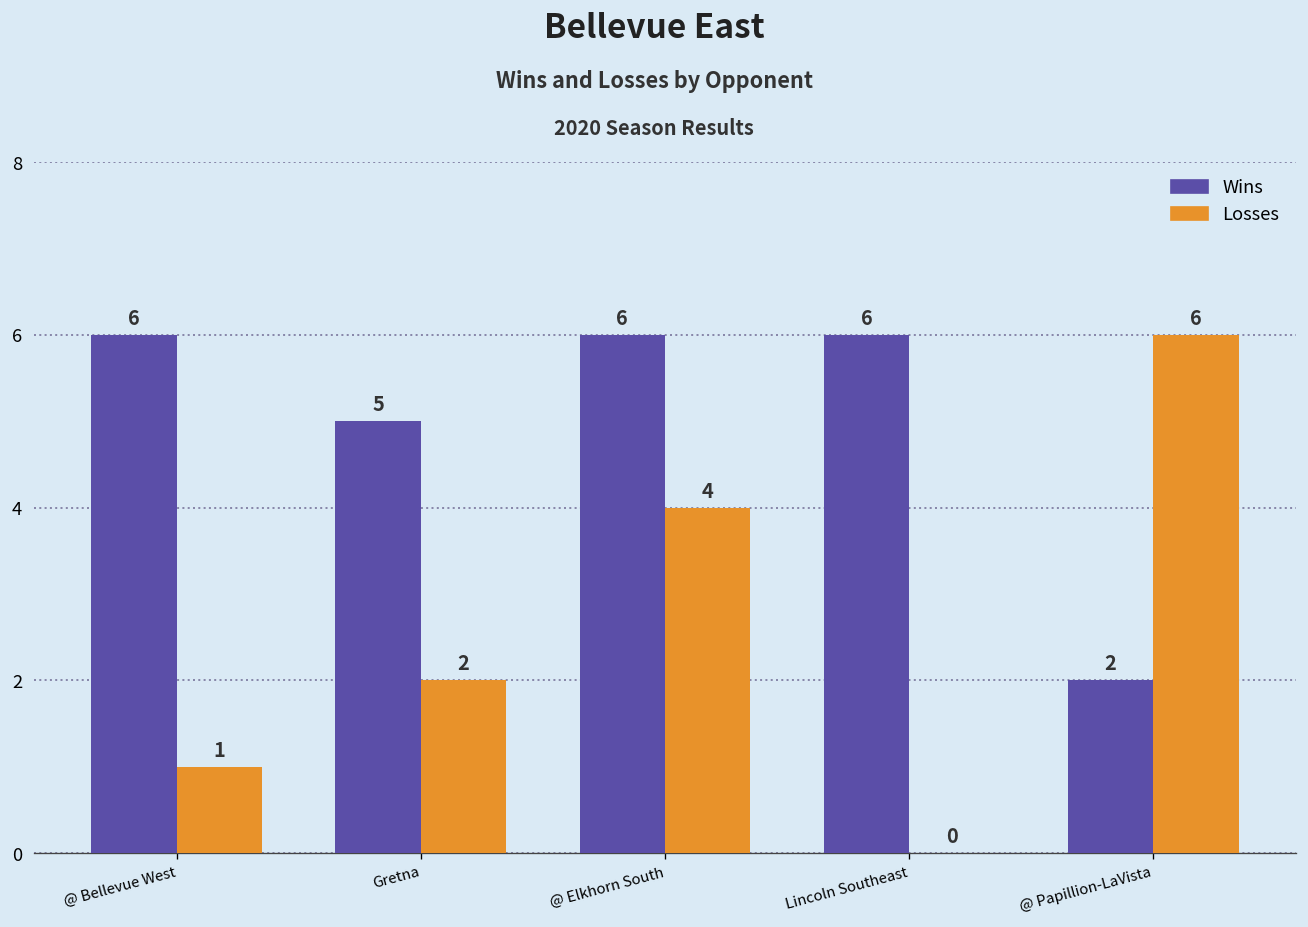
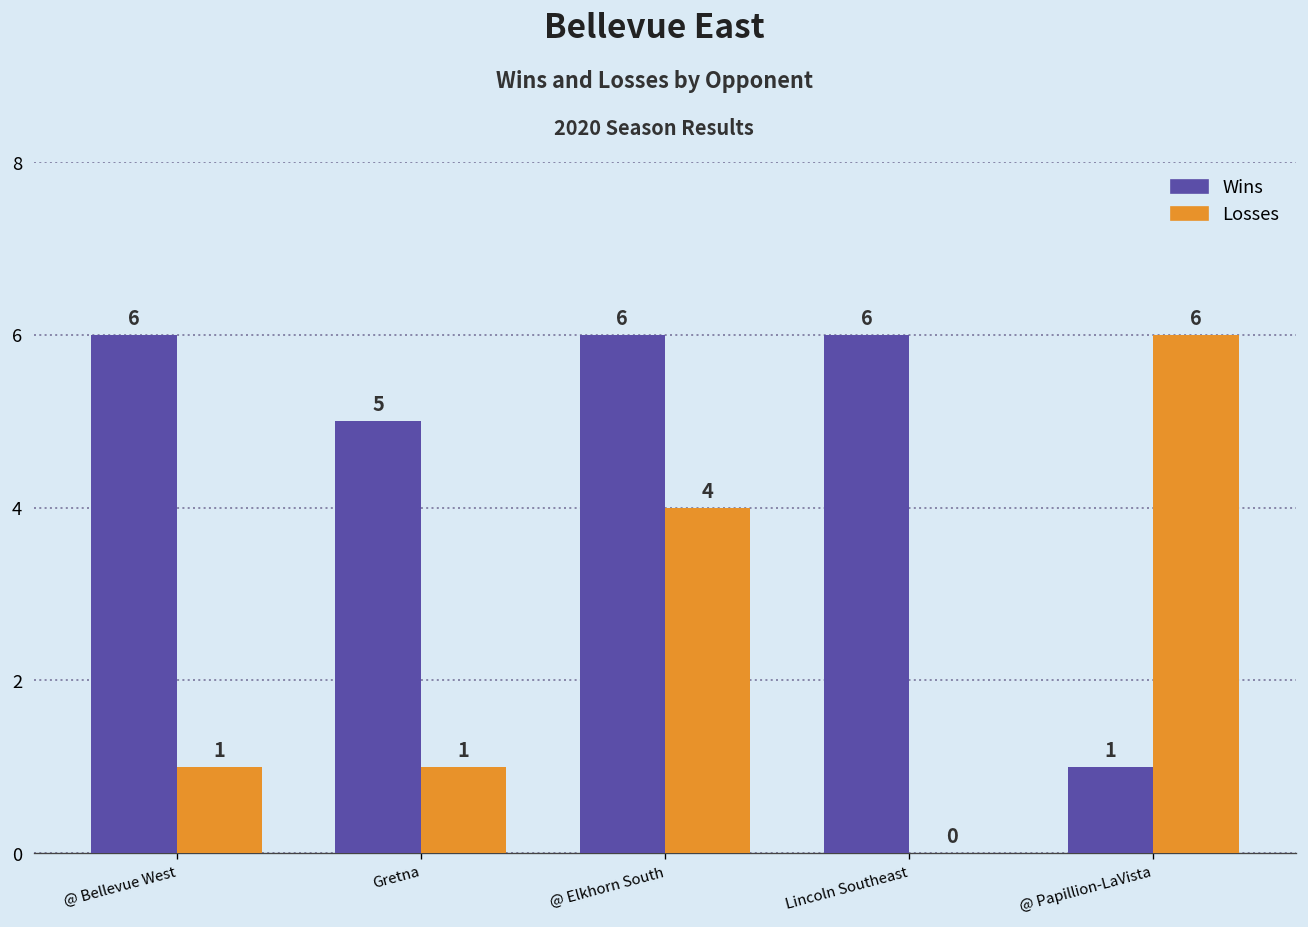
  {
    "Wins": {
      "@ Bellevue West": 6,
      "Gretna": 5,
      "@ Elkhorn South": 6,
      "Lincoln Southeast": 6,
-     "@ Papillion-LaVista": 2
+     "@ Papillion-LaVista": 1
    },
    "Losses": {
      "@ Bellevue West": 1,
-     "Gretna": 2,
+     "Gretna": 1,
      "@ Elkhorn South": 4,
      "Lincoln Southeast": 0,
      "@ Papillion-LaVista": 6
    }
  }
